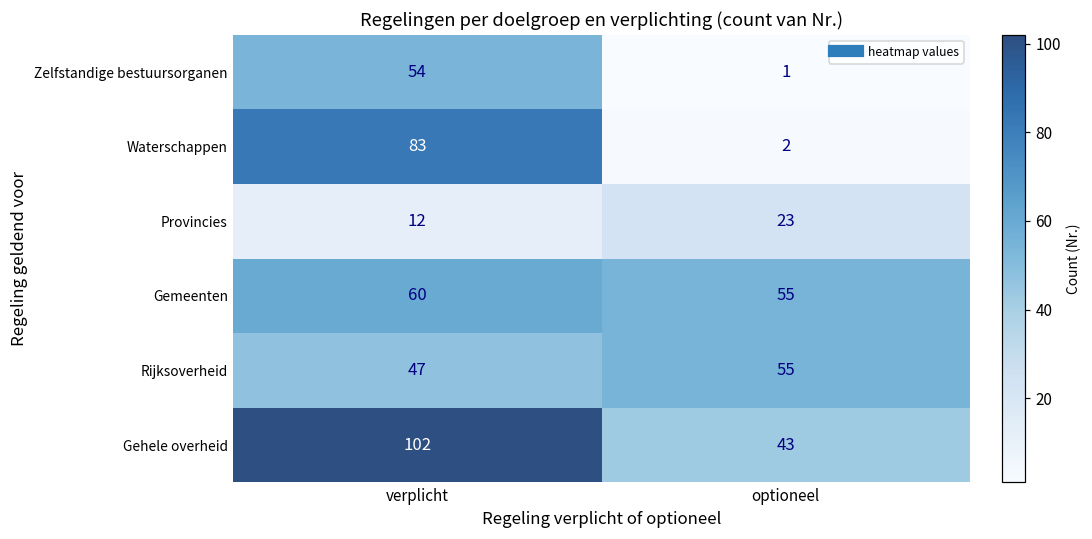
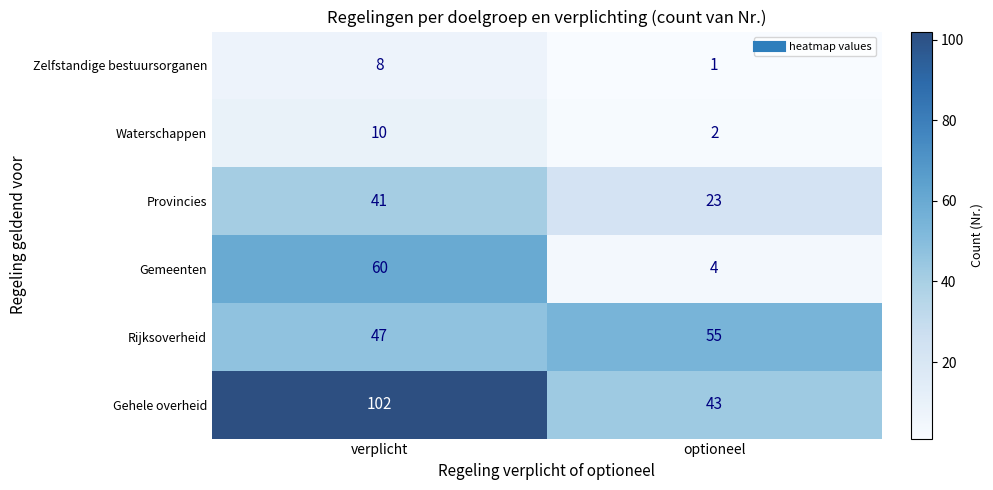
  {
    "Zelfstandige bestuursorganen": {
-     "verplicht": 54,
+     "verplicht": 8,
      "optioneel": 1
    },
    "Waterschappen": {
-     "verplicht": 83,
+     "verplicht": 10,
      "optioneel": 2
    },
    "Provincies": {
-     "verplicht": 12,
+     "verplicht": 41,
      "optioneel": 23
    },
    "Gemeenten": {
      "verplicht": 60,
-     "optioneel": 55
+     "optioneel": 4
    },
    "Rijksoverheid": {
      "verplicht": 47,
      "optioneel": 55
    },
    "Gehele overheid": {
      "verplicht": 102,
      "optioneel": 43
    }
  }
